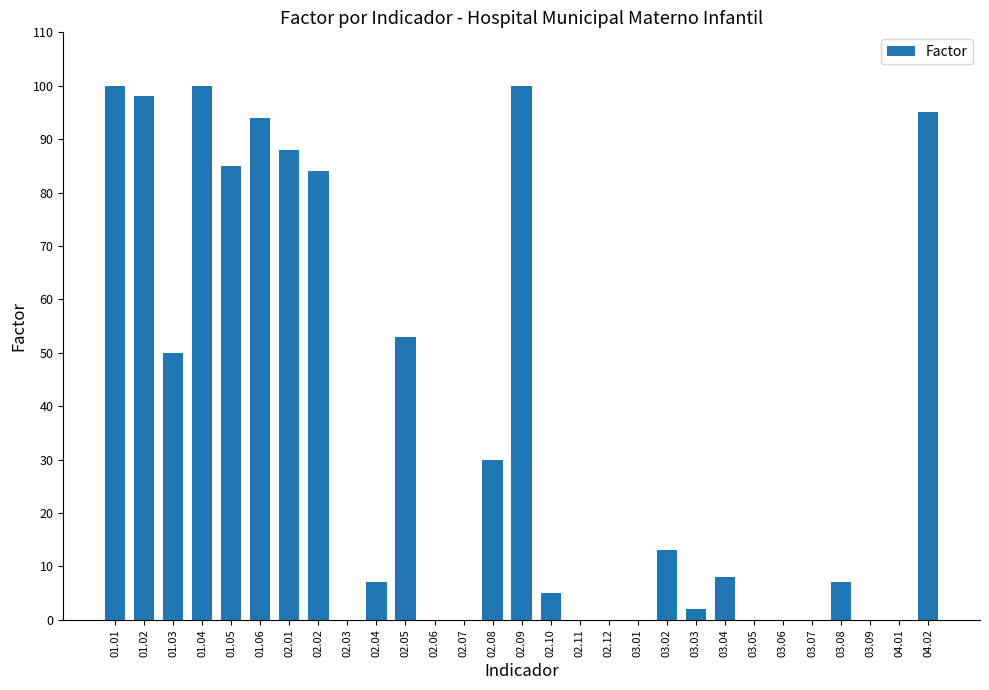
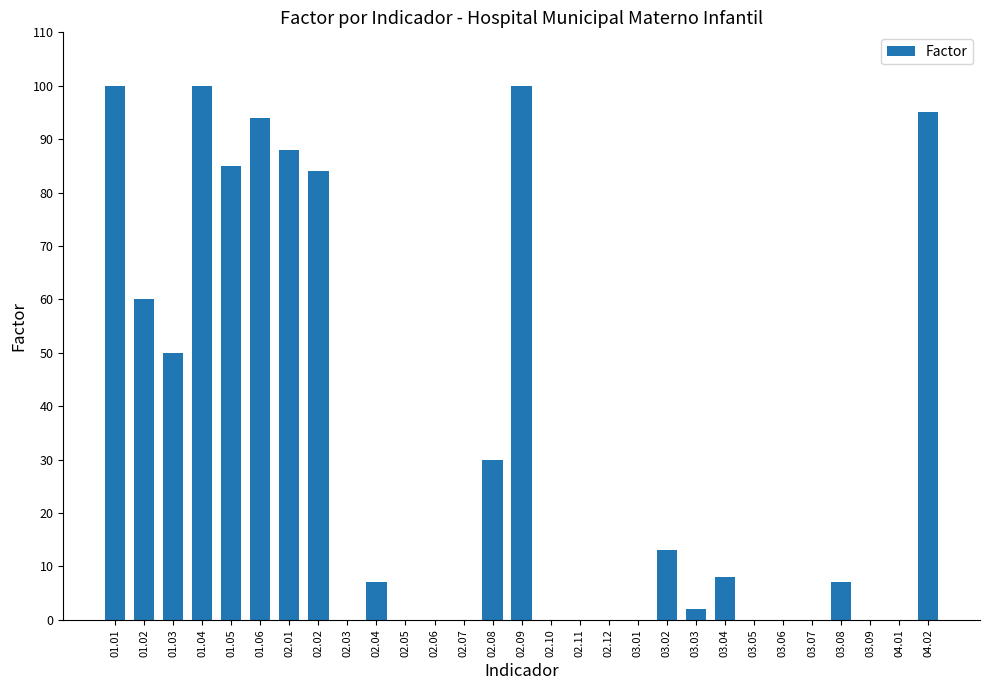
  {
    "01.01": 100,
-   "01.02": 98,
+   "01.02": 60,
    "01.03": 50,
    "01.04": 100,
    "01.05": 85,
    "01.06": 94,
    "02.01": 88,
    "02.02": 84,
    "02.03": 0,
    "02.04": 7,
-   "02.05": 53,
+   "02.05": 0,
    "02.06": 0,
    "02.07": 0,
    "02.08": 30,
    "02.09": 100,
-   "02.10": 5,
+   "02.10": 0,
    "02.11": 0,
    "02.12": 0,
    "03.01": 0,
    "03.02": 13,
    "03.03": 2,
    "03.04": 8,
    "03.05": 0,
    "03.06": 0,
    "03.07": 0,
    "03.08": 7,
    "03.09": 0,
    "04.01": 0,
    "04.02": 95
  }
